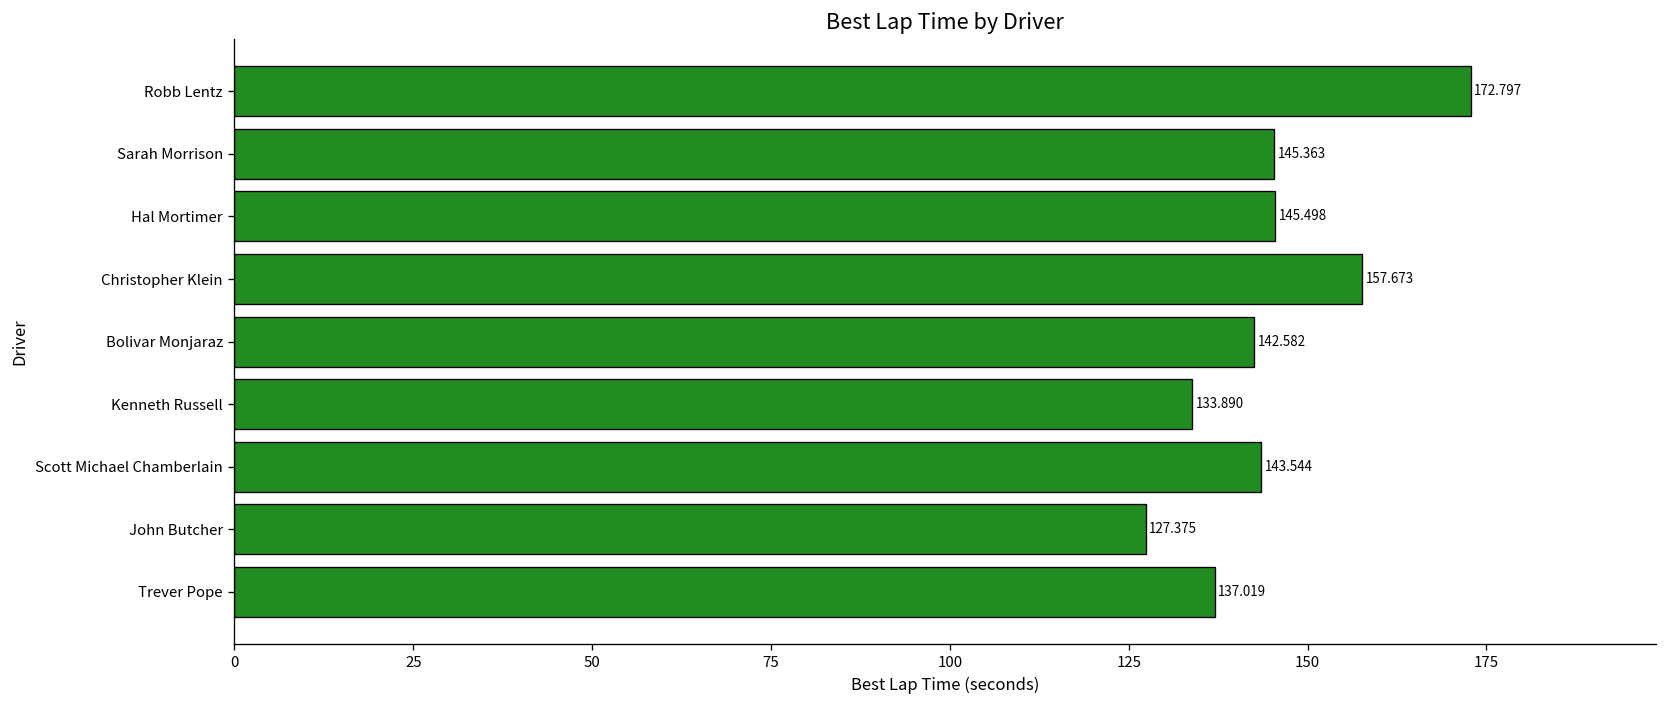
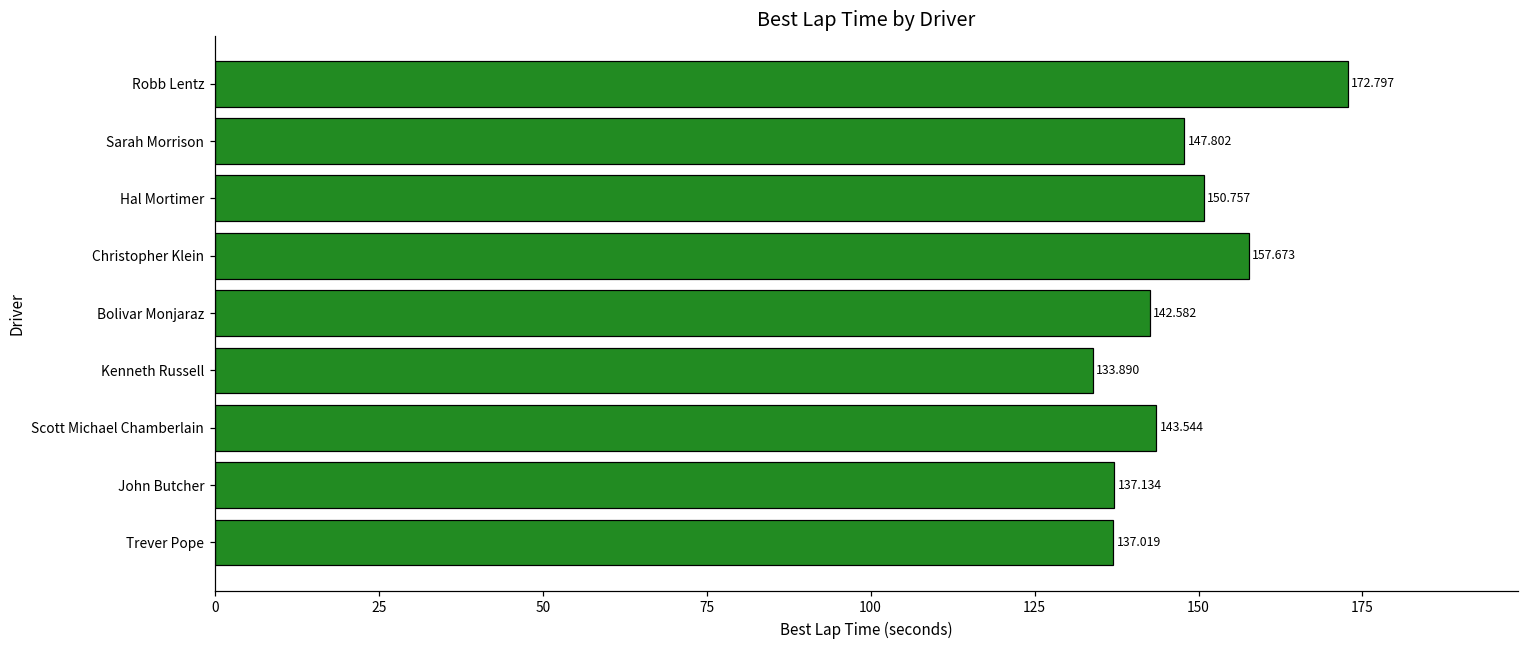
  {
    "Robb Lentz": 172.797,
-   "Sarah Morrison": 145.363,
-   "Hal Mortimer": 145.498,
+   "Sarah Morrison": 147.802,
+   "Hal Mortimer": 150.757,
    "Christopher Klein": 157.673,
    "Bolivar Monjaraz": 142.582,
    "Kenneth Russell": 133.890,
    "Scott Michael Chamberlain": 143.544,
-   "John Butcher": 127.375,
+   "John Butcher": 137.134,
    "Trever Pope": 137.019
  }
